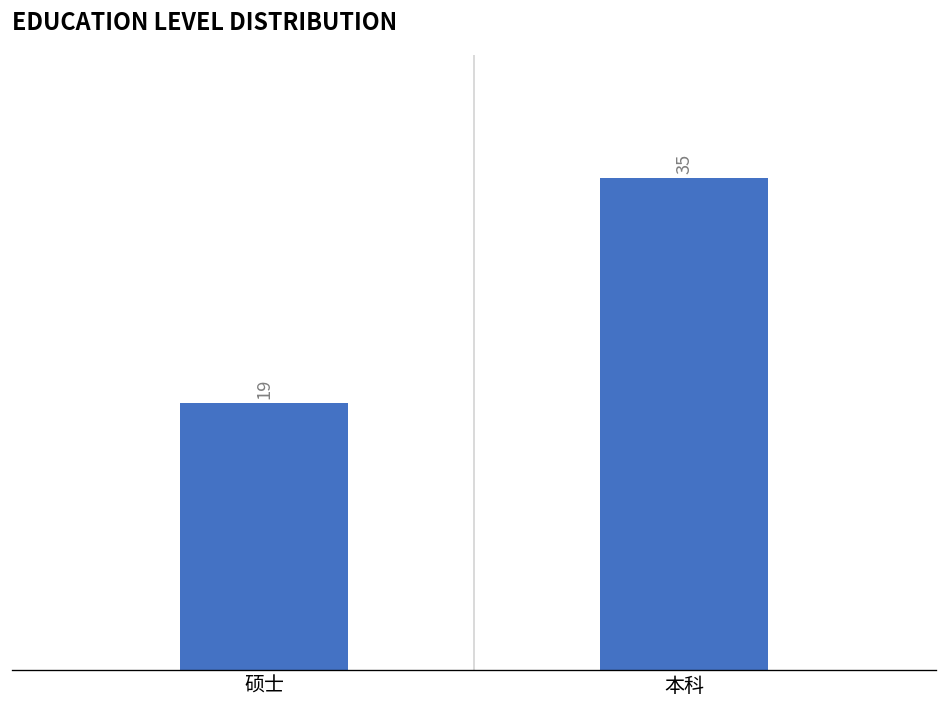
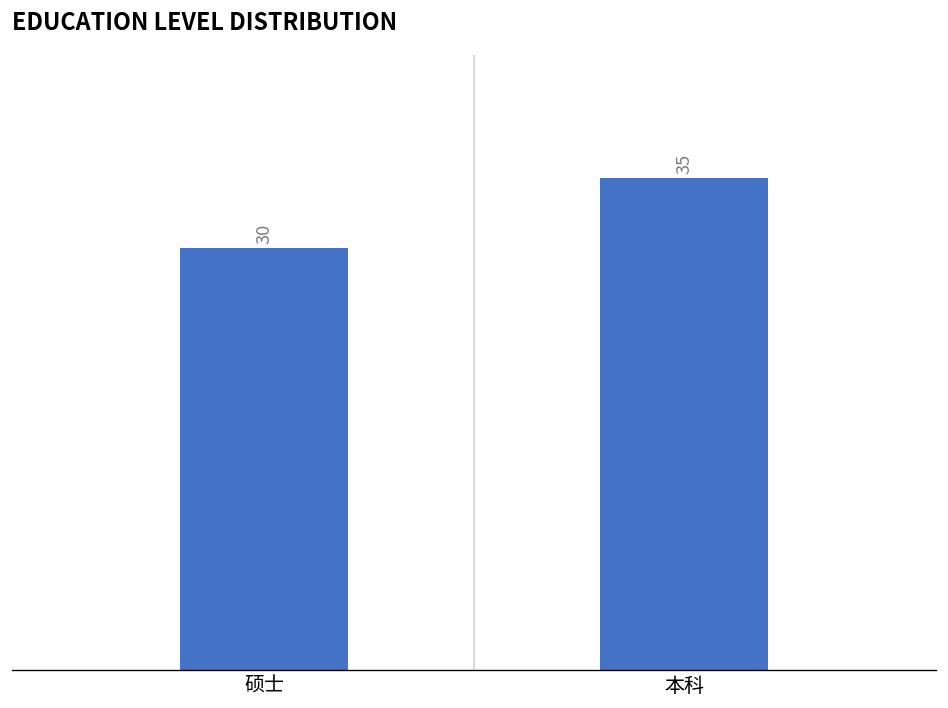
  {
-   "硕士": 19,
+   "硕士": 30,
    "本科": 35
  }
